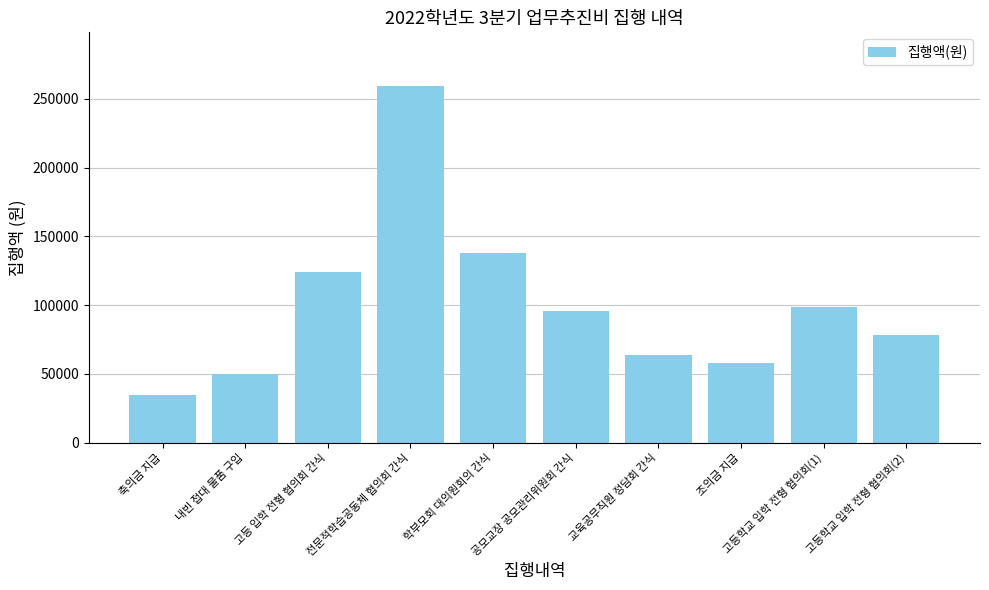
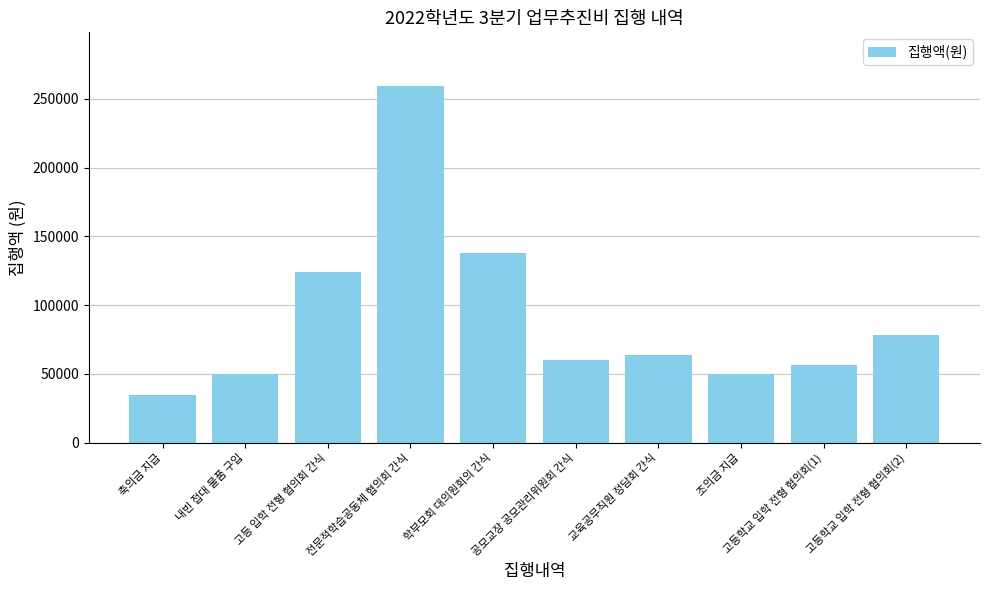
  {
    "축의금 지급": 35000,
    "내빈 접대 물품 구입": 50000,
    "고등 입학 전형 협의회 간식": 124000,
    "전문적학습공동체 협의회 간식": 259000,
    "학부모회 대의원회의 간식": 138000,
-   "공모교장 공모관리위원회 간식": 96000,
+   "공모교장 공모관리위원회 간식": 60000,
    "교육공무직원 정담회 간식": 64000,
-   "조의금 지급": 58000,
-   "고등학교 입학 전형 협의회(1)": 99000,
+   "조의금 지급": 50000,
+   "고등학교 입학 전형 협의회(1)": 57000,
    "고등학교 입학 전형 협의회(2)": 78000
  }
